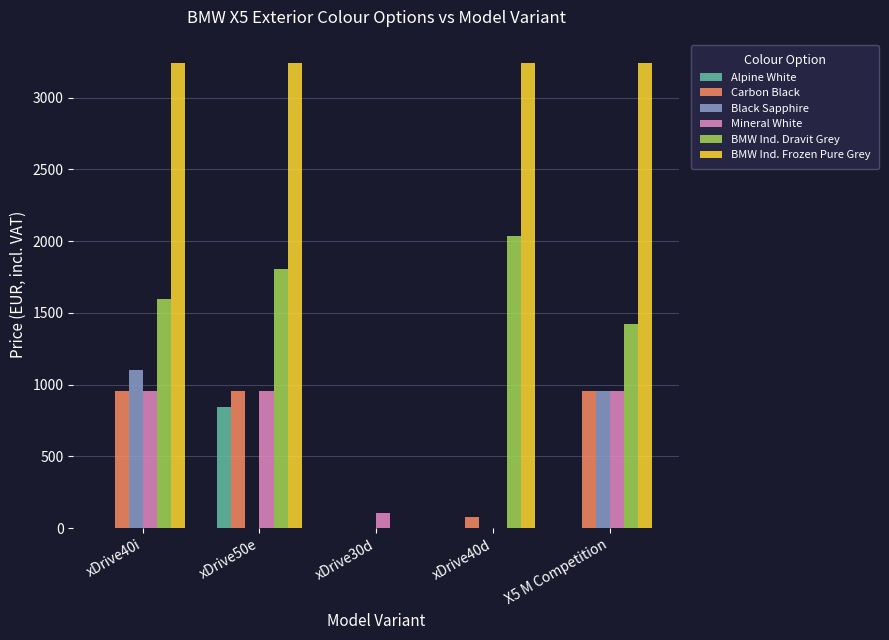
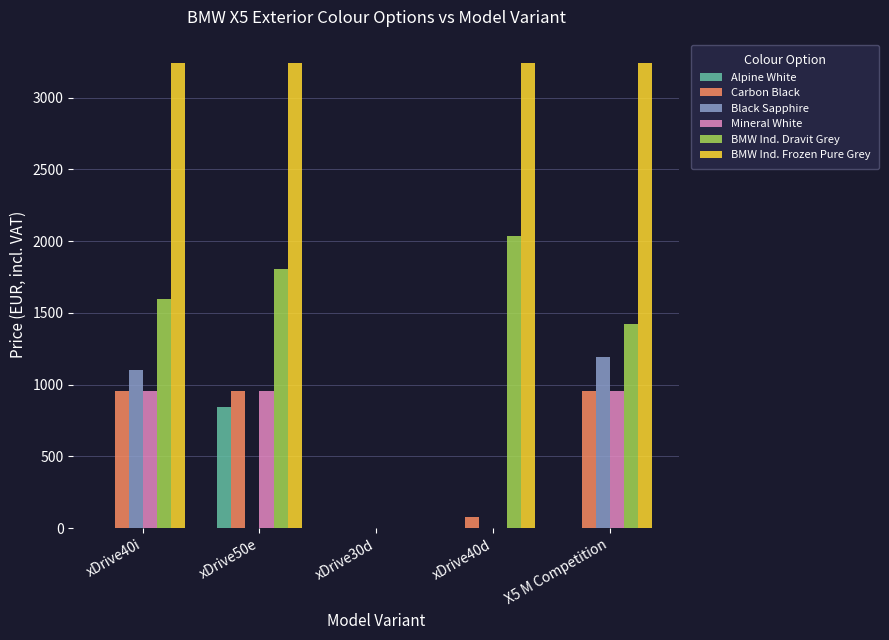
  {
    "Alpine White": {
      "xDrive40i": 0,
      "xDrive50e": 850,
      "xDrive30d": 0,
      "xDrive40d": 0,
      "X5 M Competition": 0
    },
    "Carbon Black": {
      "xDrive40i": 960,
      "xDrive50e": 960,
      "xDrive30d": 0,
      "xDrive40d": 80,
      "X5 M Competition": 960
    },
    "Black Sapphire": {
      "xDrive40i": 1100,
      "xDrive50e": 0,
      "xDrive30d": 0,
      "xDrive40d": 0,
-     "X5 M Competition": 960
+     "X5 M Competition": 1190
    },
    "Mineral White": {
      "xDrive40i": 960,
      "xDrive50e": 960,
-     "xDrive30d": 110,
+     "xDrive30d": 0,
      "xDrive40d": 0,
      "X5 M Competition": 960
    },
    "BMW Ind. Dravit Grey": {
      "xDrive40i": 1600,
      "xDrive50e": 1810,
      "xDrive30d": 0,
      "xDrive40d": 2040,
      "X5 M Competition": 1420
    },
    "BMW Ind. Frozen Pure Grey": {
      "xDrive40i": 3240,
      "xDrive50e": 3240,
      "xDrive30d": 0,
      "xDrive40d": 3240,
      "X5 M Competition": 3240
    }
  }
